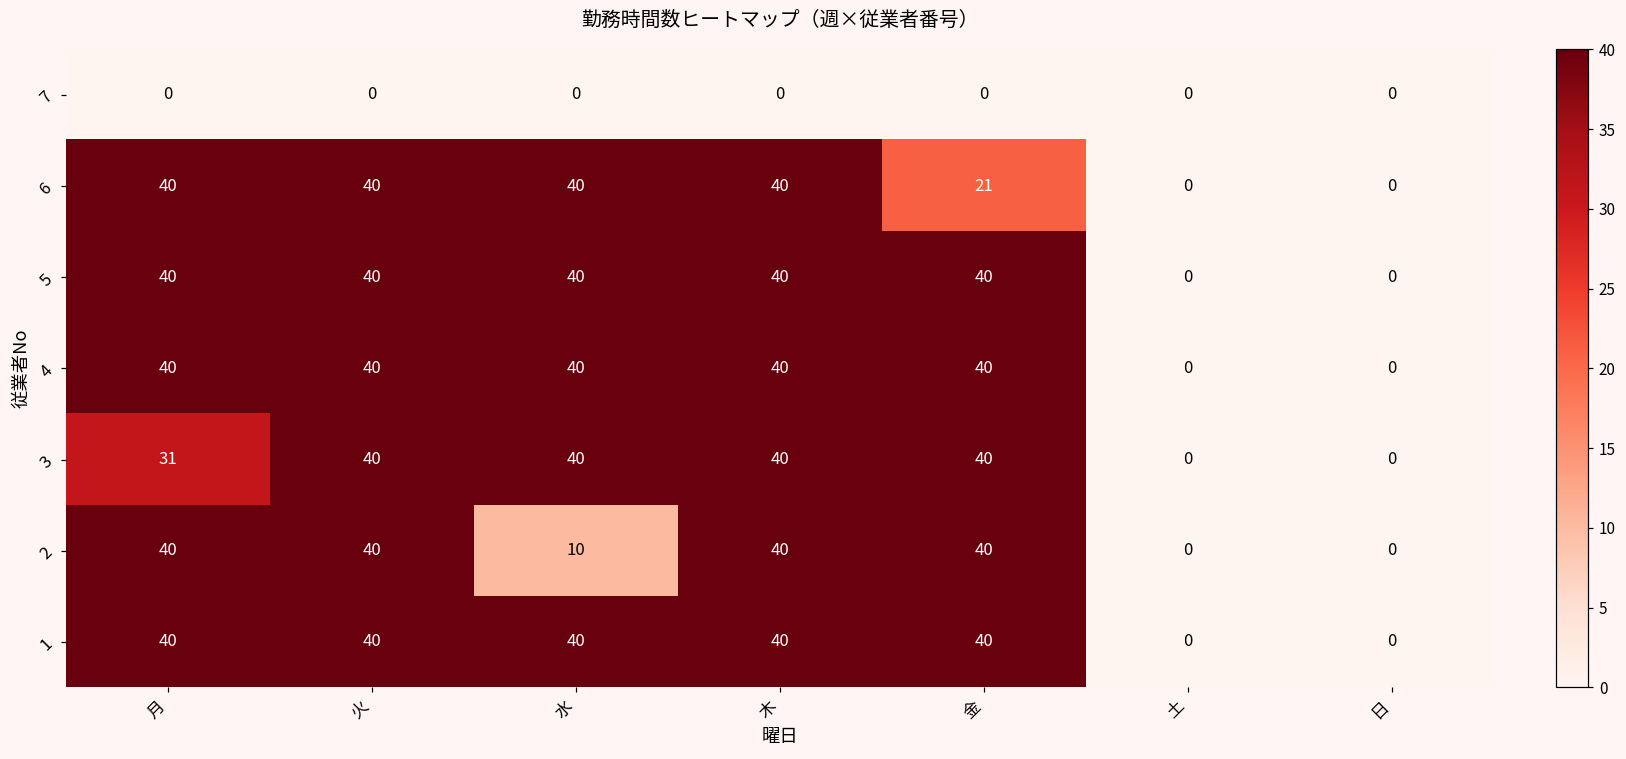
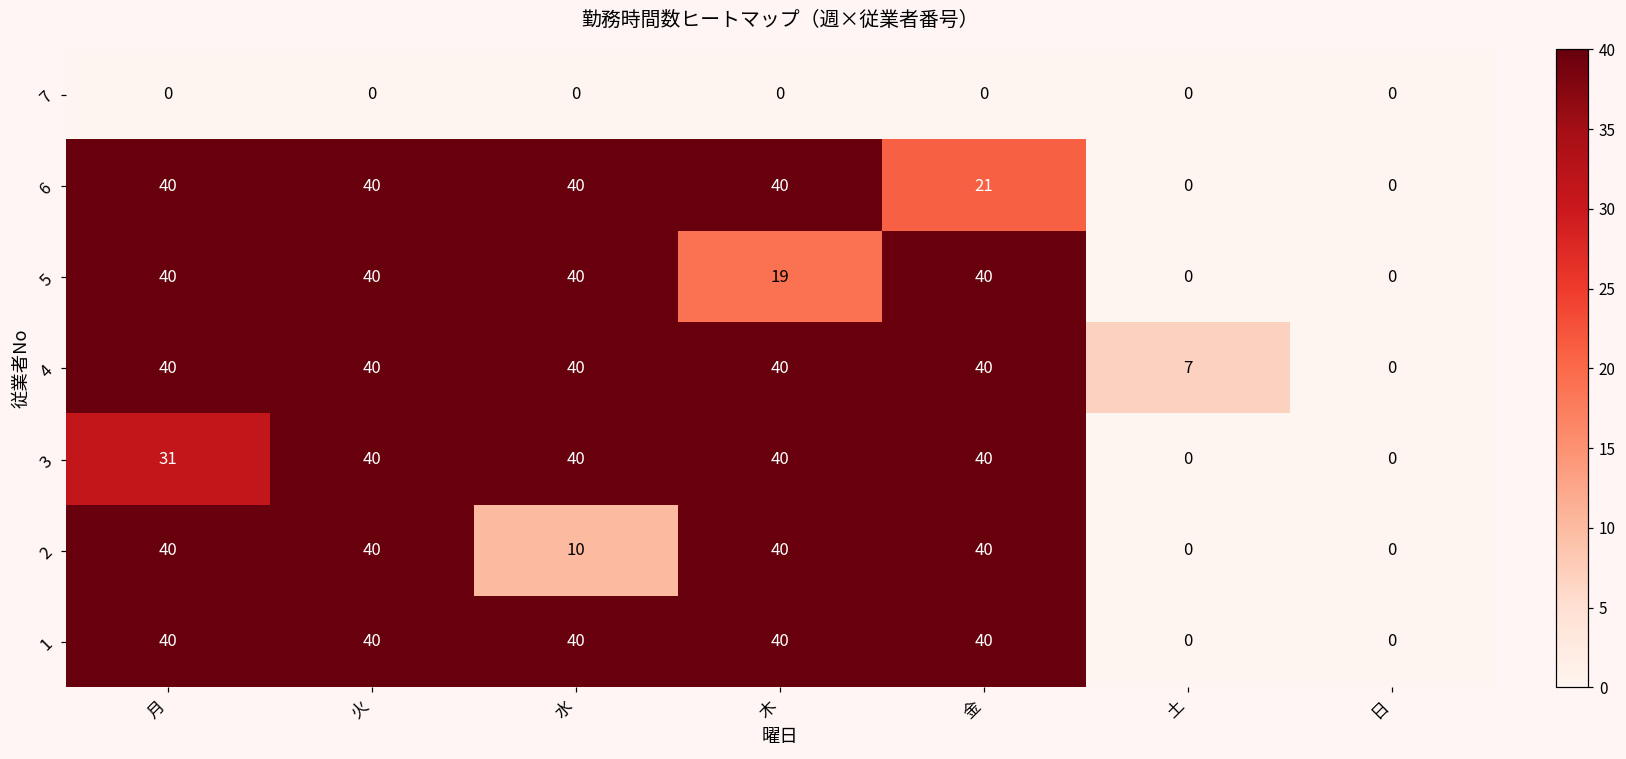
  {
    "7": {
      "月": 0,
      "火": 0,
      "水": 0,
      "木": 0,
      "金": 0,
      "土": 0,
      "日": 0
    },
    "6": {
      "月": 40,
      "火": 40,
      "水": 40,
      "木": 40,
      "金": 21,
      "土": 0,
      "日": 0
    },
    "5": {
      "月": 40,
      "火": 40,
      "水": 40,
-     "木": 40,
+     "木": 19,
      "金": 40,
      "土": 0,
      "日": 0
    },
    "4": {
      "月": 40,
      "火": 40,
      "水": 40,
      "木": 40,
      "金": 40,
-     "土": 0,
+     "土": 7,
      "日": 0
    },
    "3": {
      "月": 31,
      "火": 40,
      "水": 40,
      "木": 40,
      "金": 40,
      "土": 0,
      "日": 0
    },
    "2": {
      "月": 40,
      "火": 40,
      "水": 10,
      "木": 40,
      "金": 40,
      "土": 0,
      "日": 0
    },
    "1": {
      "月": 40,
      "火": 40,
      "水": 40,
      "木": 40,
      "金": 40,
      "土": 0,
      "日": 0
    }
  }
